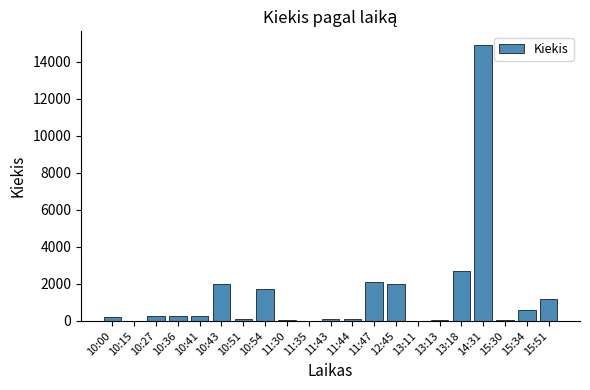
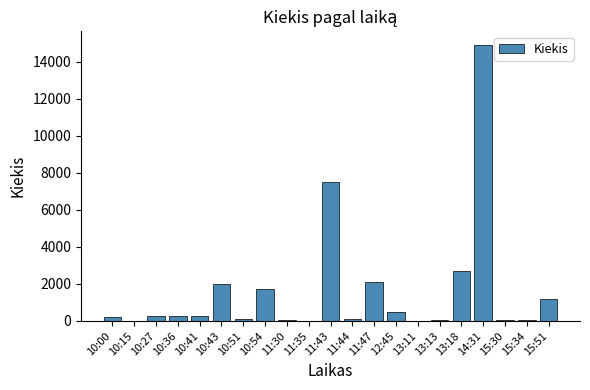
  {
    "10:00": 200,
    "10:27": 300,
    "10:36": 300,
    "10:41": 300,
    "10:43": 2000,
    "10:54": 1700,
-   "11:43": 100,
+   "11:43": 7500,
    "11:47": 2100,
-   "12:45": 2000,
+   "12:45": 500,
    "13:18": 2700,
    "14:31": 14900,
-   "15:34": 600,
+   "15:34": 100,
    "15:51": 1200
  }
